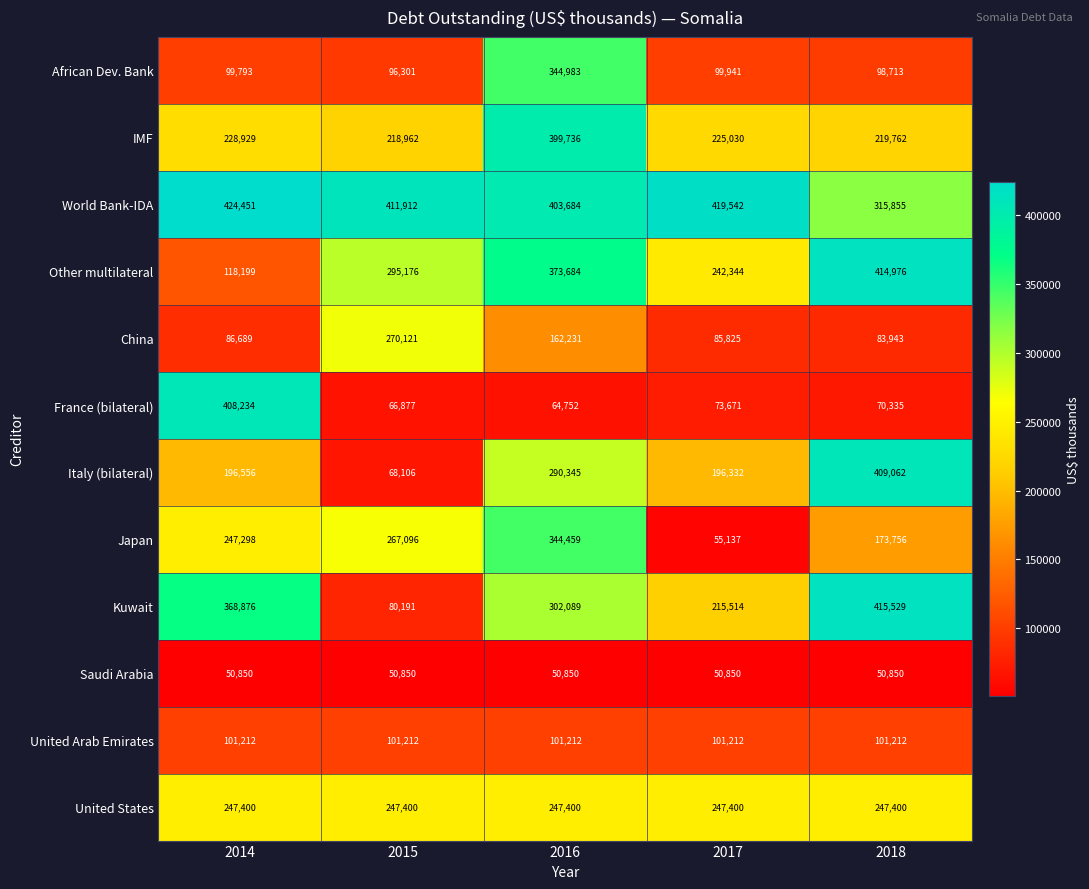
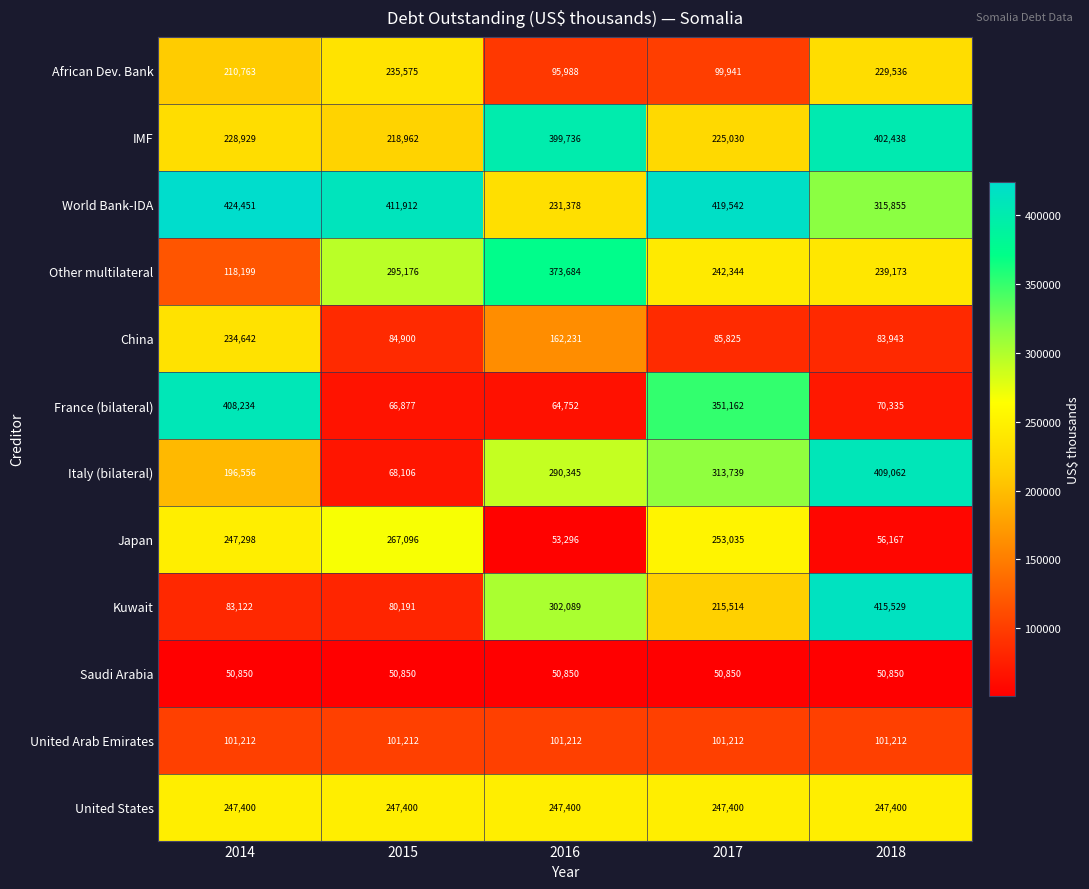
  {
    "African Dev. Bank": {
-     "2014": "99,793",
-     "2015": "96,301",
-     "2016": "344,983",
+     "2014": "210,763",
+     "2015": "235,575",
+     "2016": "95,988",
      "2017": "99,941",
-     "2018": "98,713"
+     "2018": "229,536"
    },
    "IMF": {
      "2014": "228,929",
      "2015": "218,962",
      "2016": "399,736",
      "2017": "225,030",
-     "2018": "219,762"
+     "2018": "402,438"
    },
    "World Bank-IDA": {
      "2014": "424,451",
      "2015": "411,912",
-     "2016": "403,684",
+     "2016": "231,378",
      "2017": "419,542",
      "2018": "315,855"
    },
    "Other multilateral": {
      "2014": "118,199",
      "2015": "295,176",
      "2016": "373,684",
      "2017": "242,344",
-     "2018": "414,976"
+     "2018": "239,173"
    },
    "China": {
-     "2014": "86,689",
-     "2015": "270,121",
+     "2014": "234,642",
+     "2015": "84,900",
      "2016": "162,231",
      "2017": "85,825",
      "2018": "83,943"
    },
    "France (bilateral)": {
      "2014": "408,234",
      "2015": "66,877",
      "2016": "64,752",
-     "2017": "73,671",
+     "2017": "351,162",
      "2018": "70,335"
    },
    "Italy (bilateral)": {
      "2014": "196,556",
      "2015": "68,106",
      "2016": "290,345",
-     "2017": "196,332",
+     "2017": "313,739",
      "2018": "409,062"
    },
    "Japan": {
      "2014": "247,298",
      "2015": "267,096",
-     "2016": "344,459",
-     "2017": "55,137",
-     "2018": "173,756"
+     "2016": "53,296",
+     "2017": "253,035",
+     "2018": "56,167"
    },
    "Kuwait": {
-     "2014": "368,876",
+     "2014": "83,122",
      "2015": "80,191",
      "2016": "302,089",
      "2017": "215,514",
      "2018": "415,529"
    },
    "Saudi Arabia": {
      "2014": "50,850",
      "2015": "50,850",
      "2016": "50,850",
      "2017": "50,850",
      "2018": "50,850"
    },
    "United Arab Emirates": {
      "2014": "101,212",
      "2015": "101,212",
      "2016": "101,212",
      "2017": "101,212",
      "2018": "101,212"
    },
    "United States": {
      "2014": "247,400",
      "2015": "247,400",
      "2016": "247,400",
      "2017": "247,400",
      "2018": "247,400"
    }
  }
